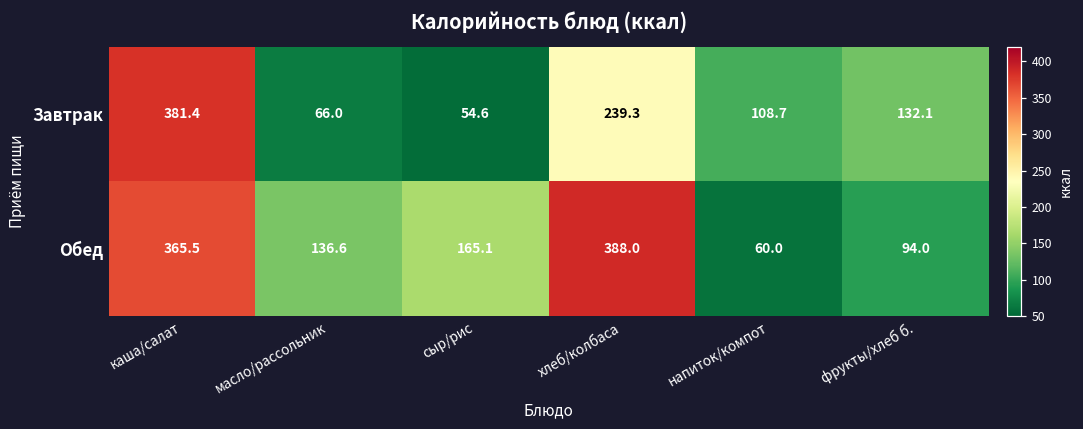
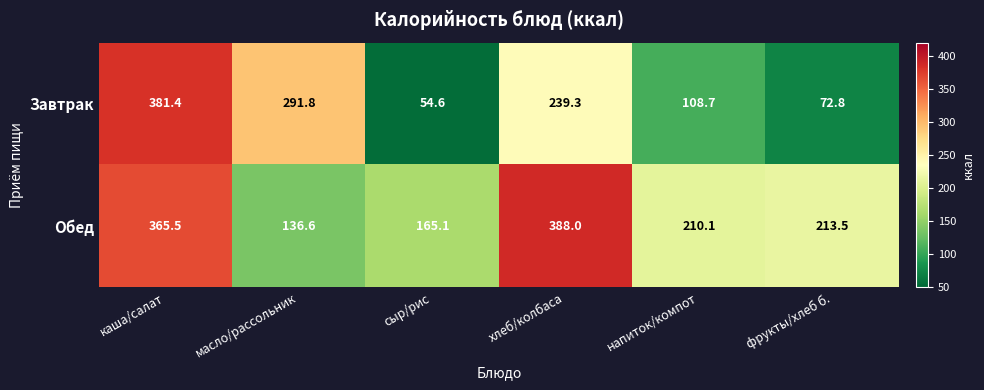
  {
    "Завтрак": {
      "каша/салат": 381.4,
-     "масло/рассольник": 66.0,
+     "масло/рассольник": 291.8,
      "сыр/рис": 54.6,
      "хлеб/колбаса": 239.3,
      "напиток/компот": 108.7,
-     "фрукты/хлеб б.": 132.1
+     "фрукты/хлеб б.": 72.8
    },
    "Обед": {
      "каша/салат": 365.5,
      "масло/рассольник": 136.6,
      "сыр/рис": 165.1,
      "хлеб/колбаса": 388.0,
-     "напиток/компот": 60.0,
-     "фрукты/хлеб б.": 94.0
+     "напиток/компот": 210.1,
+     "фрукты/хлеб б.": 213.5
    }
  }
